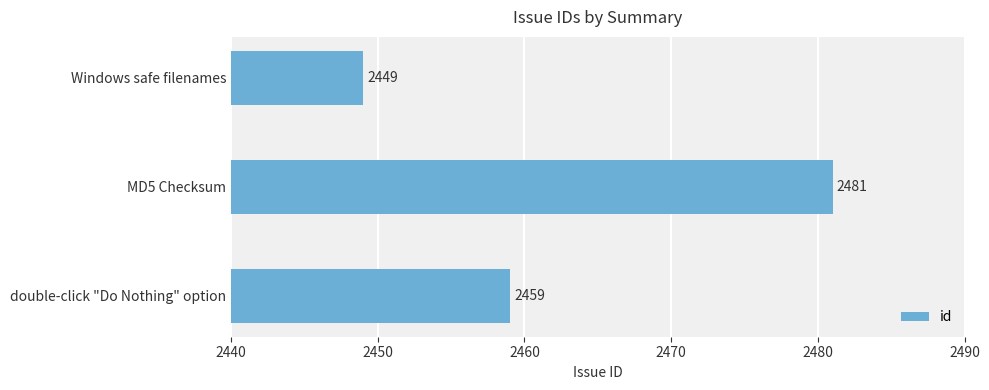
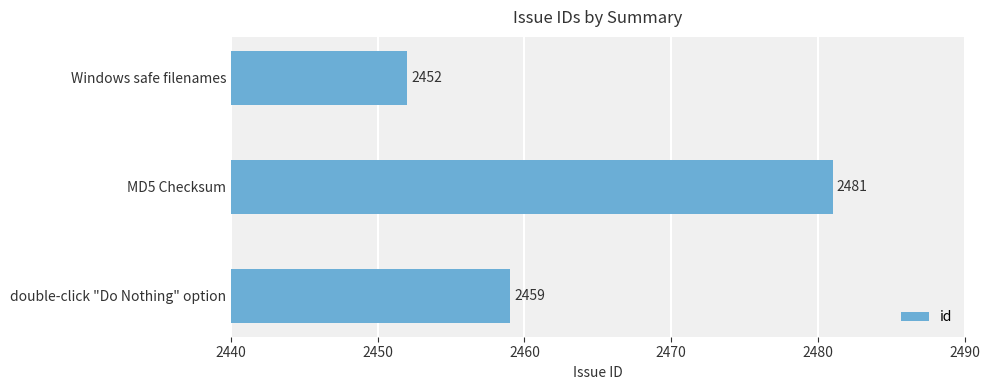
  {
-   "Windows safe filenames": 2449,
+   "Windows safe filenames": 2452,
    "MD5 Checksum": 2481,
    "double-click \"Do Nothing\" option": 2459
  }
